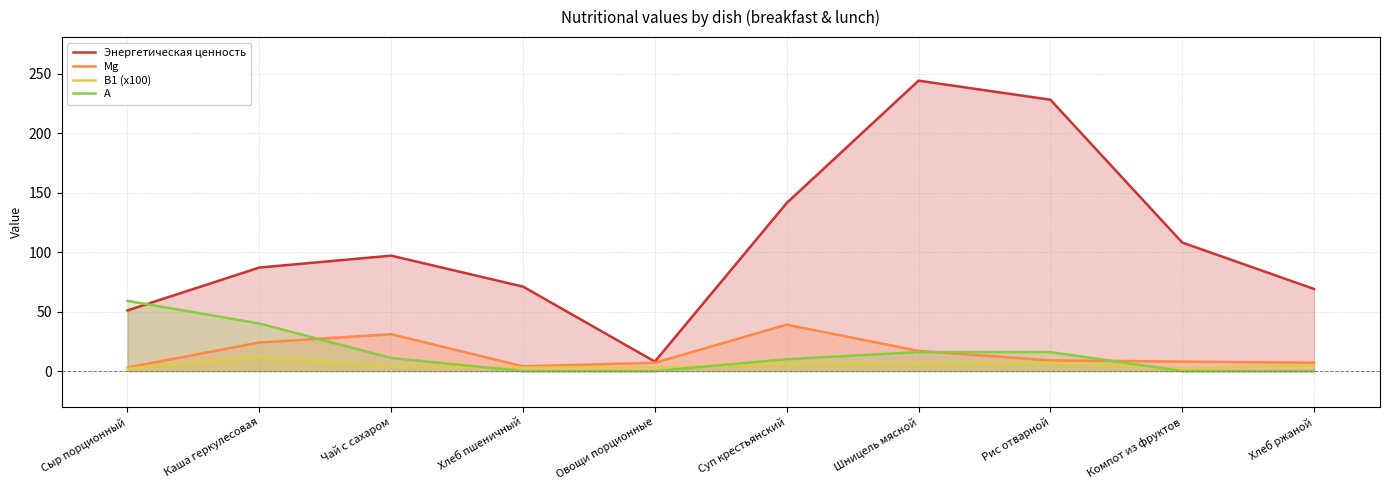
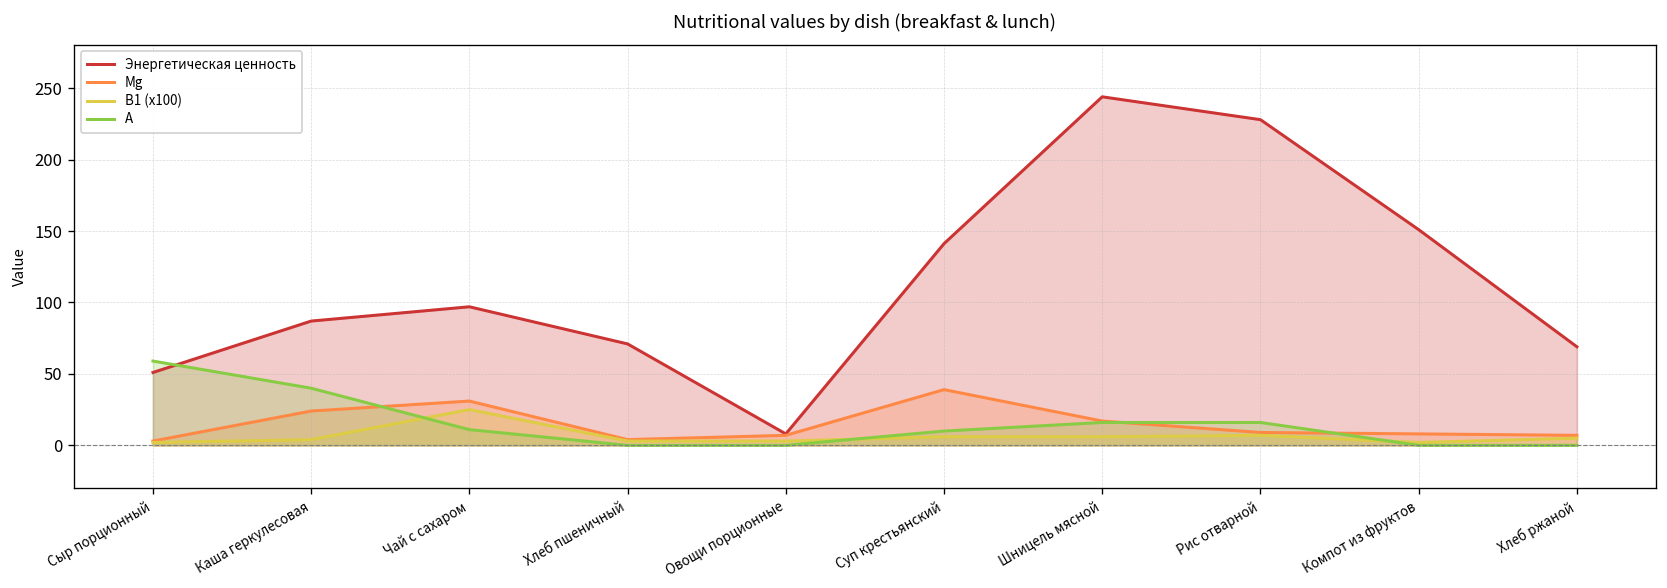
  {
    "Энергетическая ценность": {
      "Сыр порционный": 51,
      "Каша геркулесовая": 87,
      "Чай с сахаром": 97,
      "Хлеб пшеничный": 71,
      "Суп крестьянский": 141,
      "Шницель мясной": 244,
      "Рис отварной": 228,
-     "Компот из фруктов": 108,
+     "Компот из фруктов": 151,
      "Хлеб ржаной": 69
    },
    "Mg": {
      "Каша геркулесовая": 24,
      "Чай с сахаром": 31,
      "Суп крестьянский": 39,
      "Компот из фруктов": 8
    },
    "B1 (x100)": {
-     "Каша геркулесовая": 12,
-     "Чай с сахаром": 4,
+     "Каша геркулесовая": 4,
+     "Чай с сахаром": 25,
      "Овощи порционные": 3,
      "Суп крестьянский": 6,
      "Шницель мясной": 6
    },
    "A": {
      "Сыр порционный": 59,
      "Каша геркулесовая": 40,
      "Чай с сахаром": 11,
      "Хлеб пшеничный": 0,
      "Овощи порционные": 0,
      "Суп крестьянский": 10,
      "Рис отварной": 16,
      "Хлеб ржаной": 0
    }
  }
